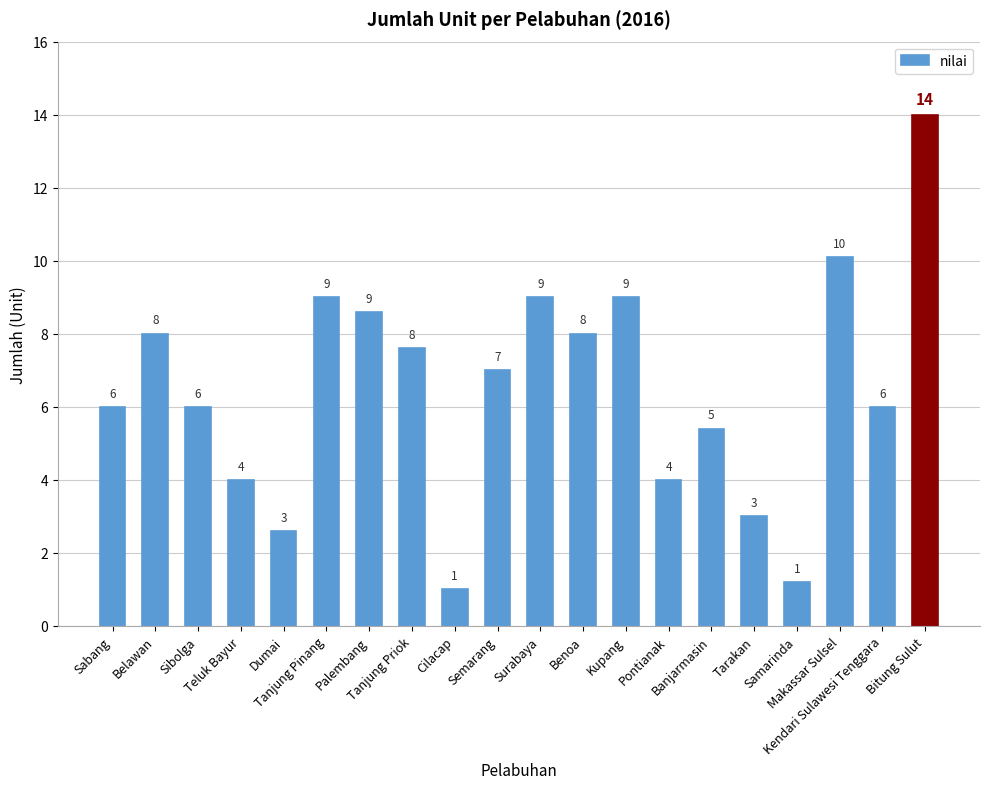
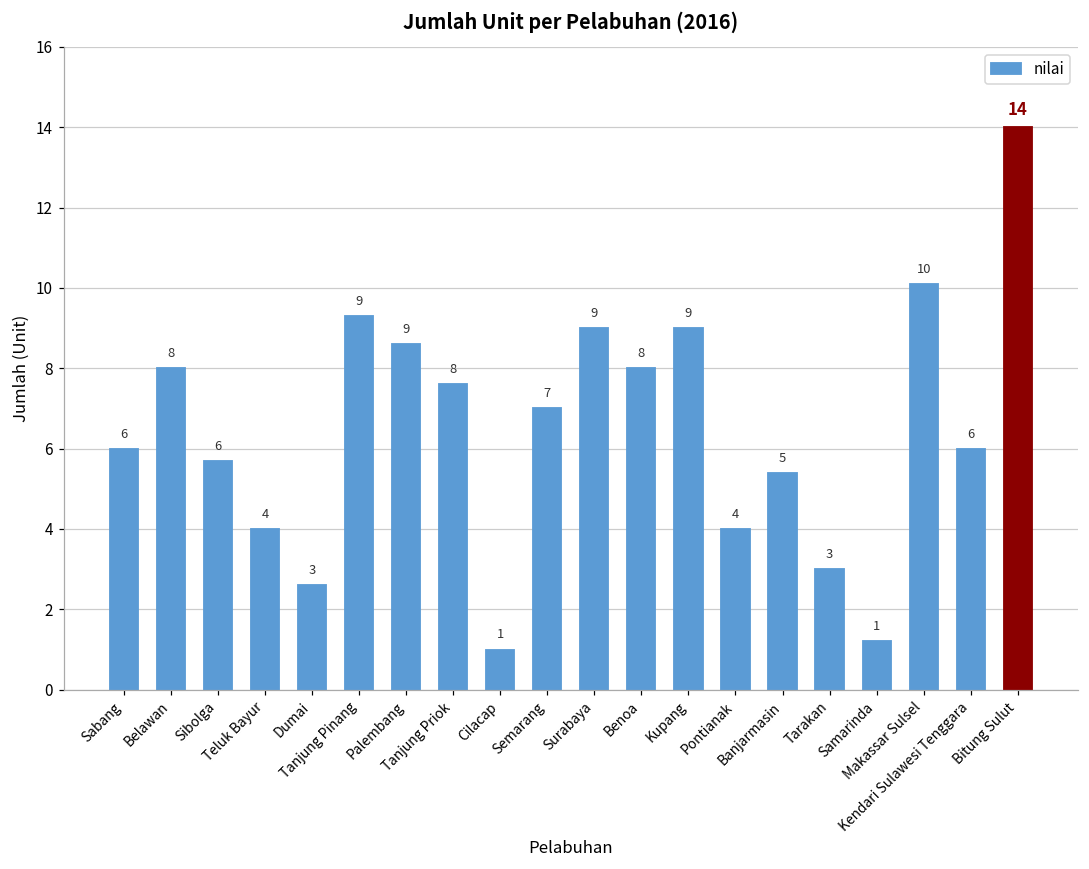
  {
-   "Sibolga": 6.0,
-   "Tanjung Pinang": 9.0
+   "Sibolga": 5.7,
+   "Tanjung Pinang": 9.3
  }
